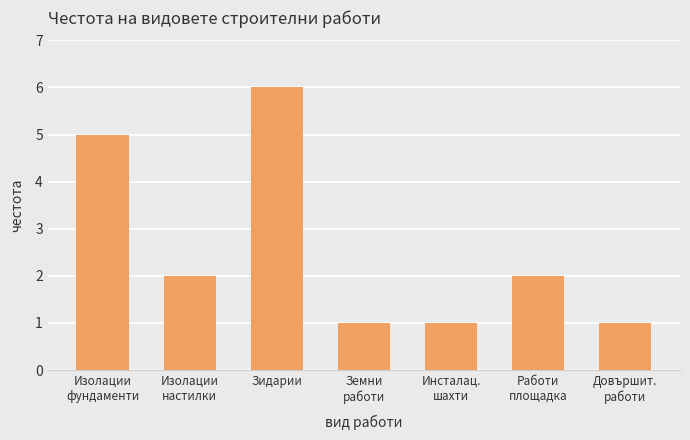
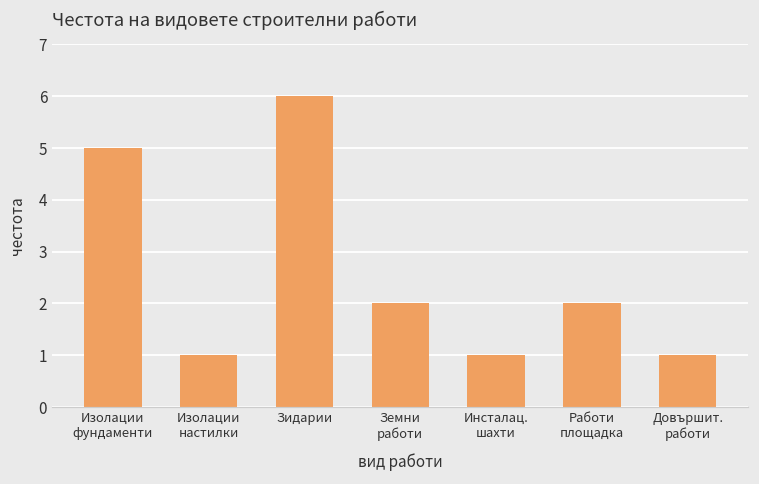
  {
    "Изолации фундаменти": 5,
-   "Изолации настилки": 2,
+   "Изолации настилки": 1,
    "Зидарии": 6,
-   "Земни работи": 1,
+   "Земни работи": 2,
    "Инсталац. шахти": 1,
    "Работи площадка": 2,
    "Довършит. работи": 1
  }
